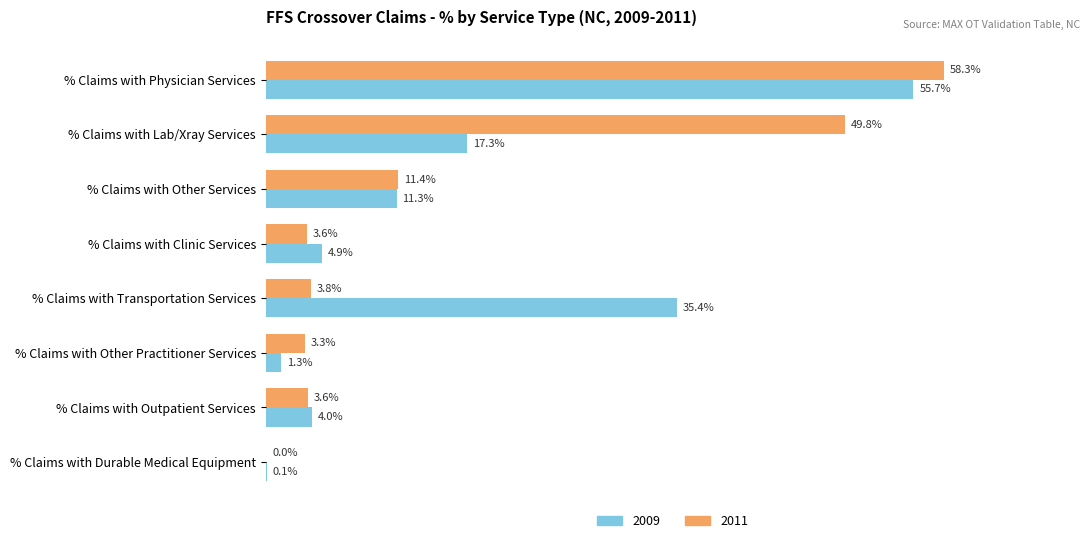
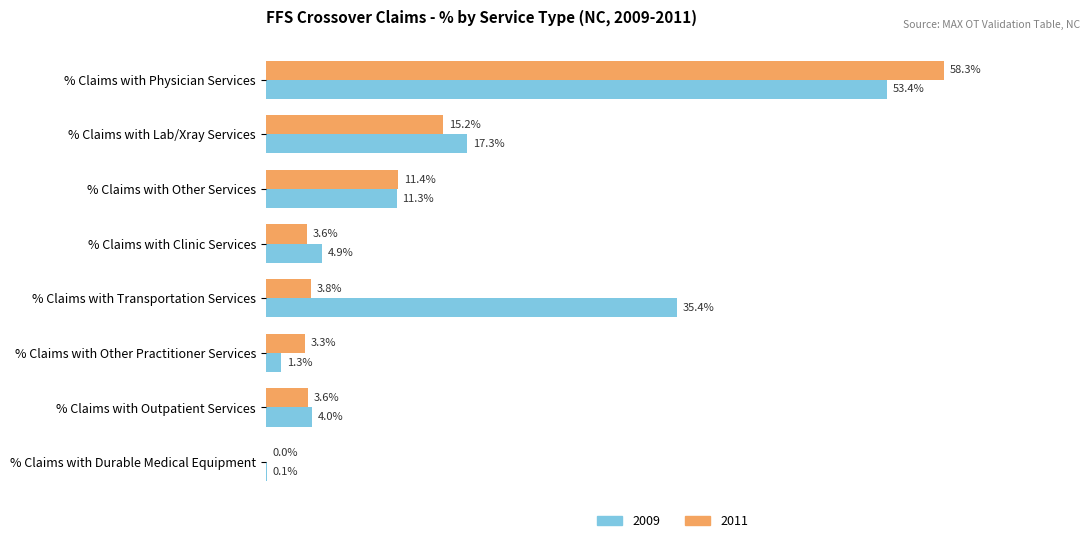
  {
    "2009": {
-     "% Claims with Physician Services": "55.7%",
+     "% Claims with Physician Services": "53.4%",
      "% Claims with Lab/Xray Services": "17.3%",
      "% Claims with Other Services": "11.3%",
      "% Claims with Clinic Services": "4.9%",
      "% Claims with Transportation Services": "35.4%",
      "% Claims with Other Practitioner Services": "1.3%",
      "% Claims with Outpatient Services": "4.0%",
      "% Claims with Durable Medical Equipment": "0.1%"
    },
    "2011": {
      "% Claims with Physician Services": "58.3%",
-     "% Claims with Lab/Xray Services": "49.8%",
+     "% Claims with Lab/Xray Services": "15.2%",
      "% Claims with Other Services": "11.4%",
      "% Claims with Clinic Services": "3.6%",
      "% Claims with Transportation Services": "3.8%",
      "% Claims with Other Practitioner Services": "3.3%",
      "% Claims with Outpatient Services": "3.6%",
      "% Claims with Durable Medical Equipment": "0.0%"
    }
  }
